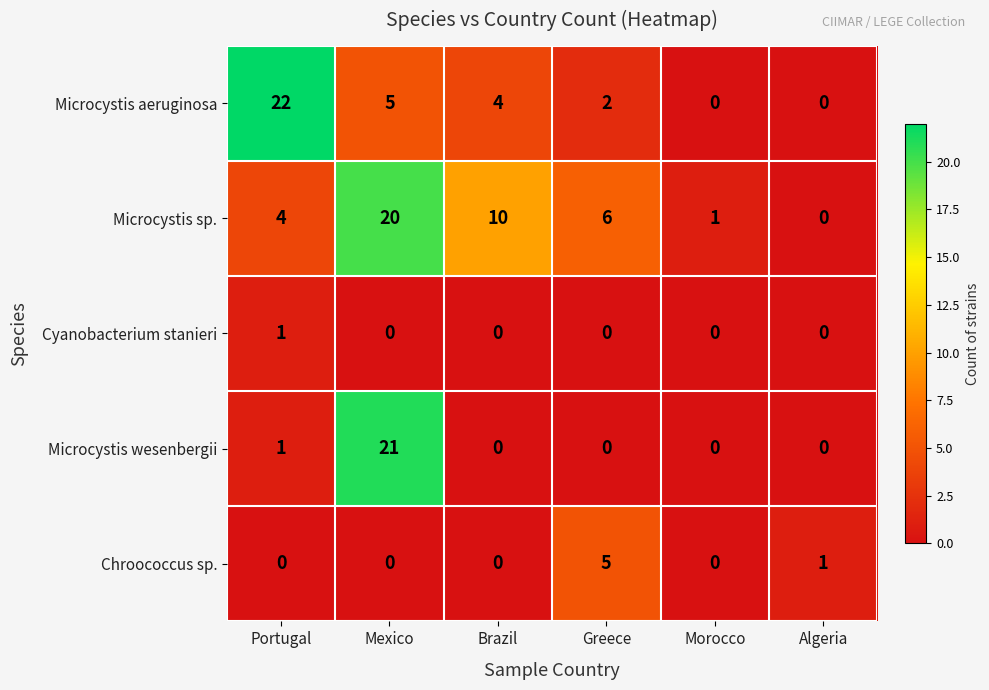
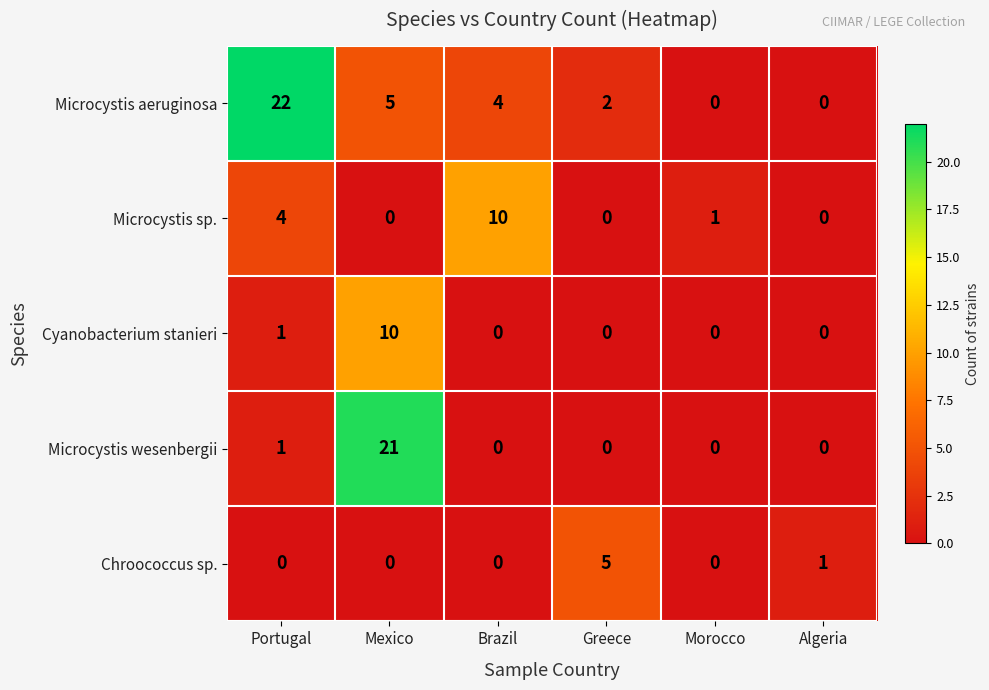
  {
    "Microcystis aeruginosa": {
      "Portugal": 22,
      "Mexico": 5,
      "Brazil": 4,
      "Greece": 2,
      "Morocco": 0,
      "Algeria": 0
    },
    "Microcystis sp.": {
      "Portugal": 4,
-     "Mexico": 20,
+     "Mexico": 0,
      "Brazil": 10,
-     "Greece": 6,
+     "Greece": 0,
      "Morocco": 1,
      "Algeria": 0
    },
    "Cyanobacterium stanieri": {
      "Portugal": 1,
-     "Mexico": 0,
+     "Mexico": 10,
      "Brazil": 0,
      "Greece": 0,
      "Morocco": 0,
      "Algeria": 0
    },
    "Microcystis wesenbergii": {
      "Portugal": 1,
      "Mexico": 21,
      "Brazil": 0,
      "Greece": 0,
      "Morocco": 0,
      "Algeria": 0
    },
    "Chroococcus sp.": {
      "Portugal": 0,
      "Mexico": 0,
      "Brazil": 0,
      "Greece": 5,
      "Morocco": 0,
      "Algeria": 1
    }
  }
